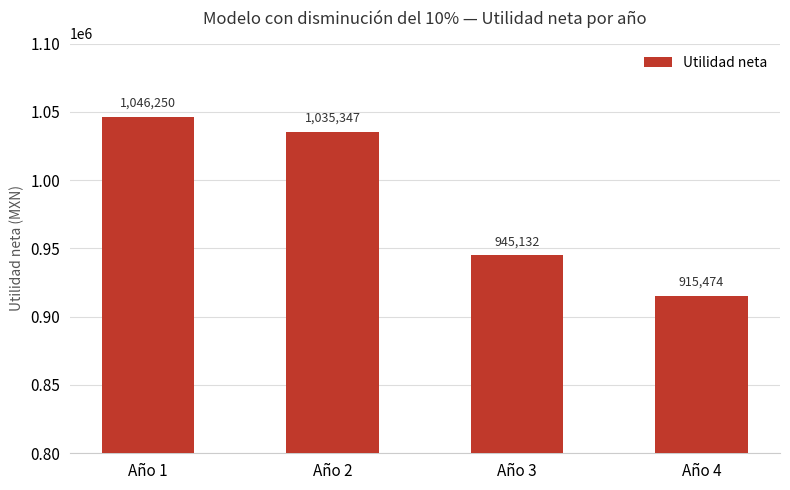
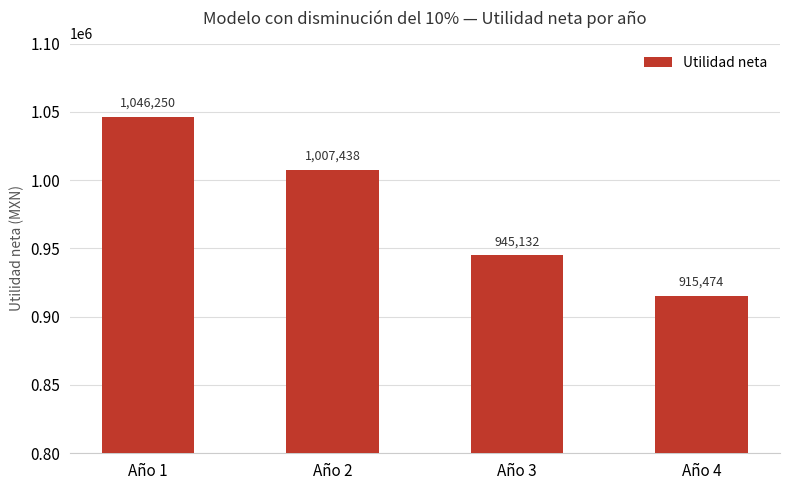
  {
    "Año 1": "1,046,250",
-   "Año 2": "1,035,347",
+   "Año 2": "1,007,438",
    "Año 3": "945,132",
    "Año 4": "915,474"
  }
